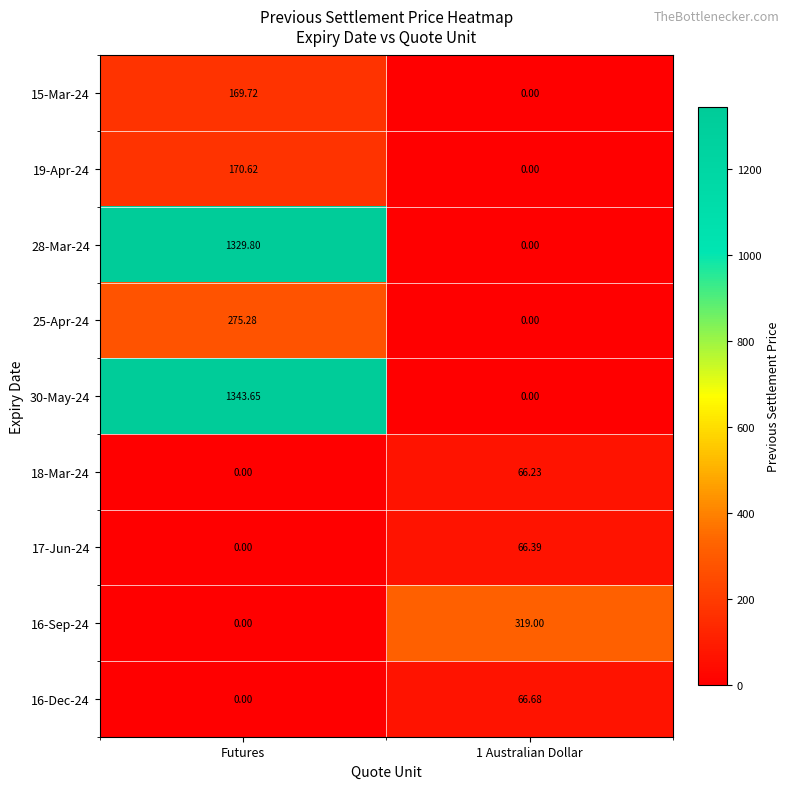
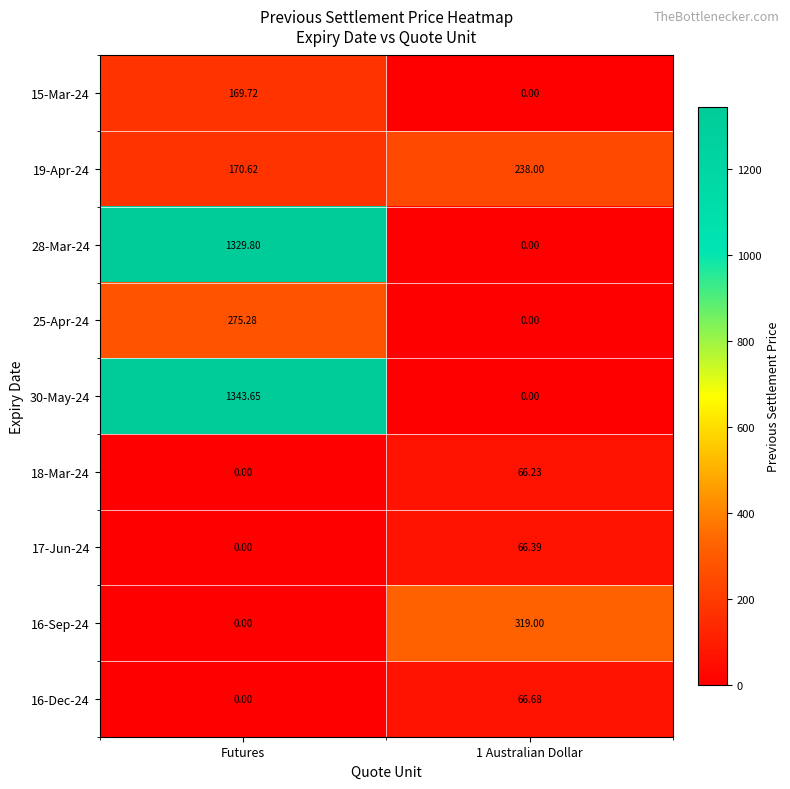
  {
    "15-Mar-24": {
      "Futures": 169.72,
      "1 Australian Dollar": 0.00
    },
    "19-Apr-24": {
      "Futures": 170.62,
-     "1 Australian Dollar": 0.00
+     "1 Australian Dollar": 238.00
    },
    "28-Mar-24": {
      "Futures": 1329.80,
      "1 Australian Dollar": 0.00
    },
    "25-Apr-24": {
      "Futures": 275.28,
      "1 Australian Dollar": 0.00
    },
    "30-May-24": {
      "Futures": 1343.65,
      "1 Australian Dollar": 0.00
    },
    "18-Mar-24": {
      "Futures": 0.00,
      "1 Australian Dollar": 66.23
    },
    "17-Jun-24": {
      "Futures": 0.00,
      "1 Australian Dollar": 66.39
    },
    "16-Sep-24": {
      "Futures": 0.00,
      "1 Australian Dollar": 319.00
    },
    "16-Dec-24": {
      "Futures": 0.00,
      "1 Australian Dollar": 66.68
    }
  }
